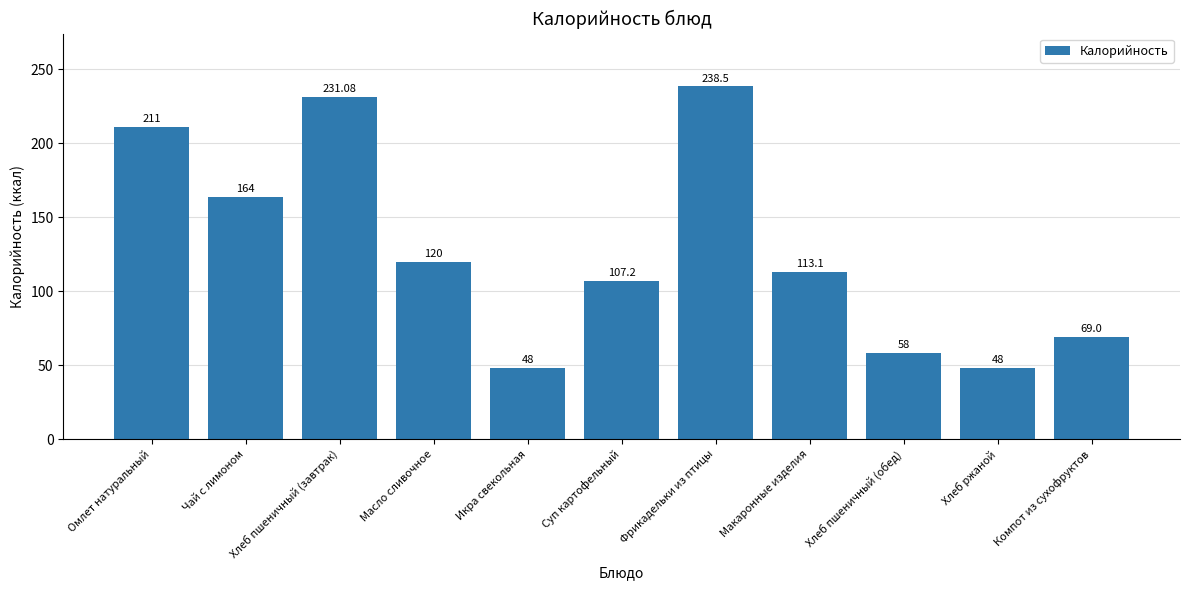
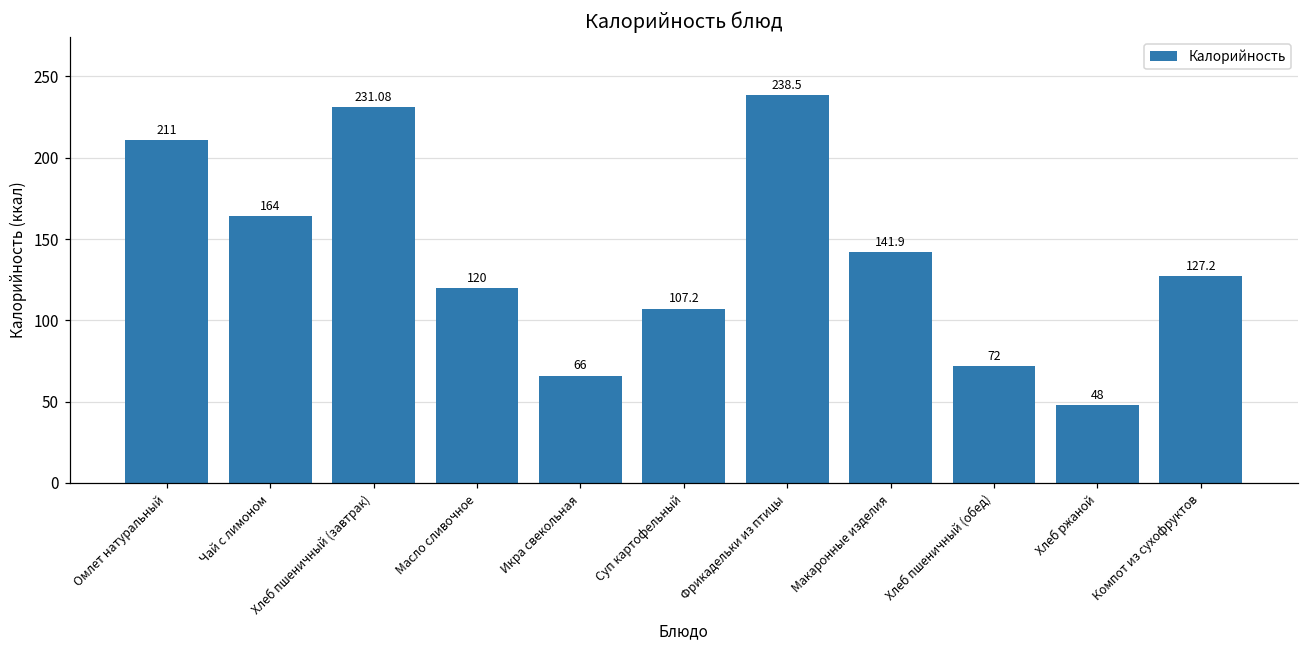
  {
    "Омлет натуральный": 211,
    "Чай с лимоном": 164,
    "Хлеб пшеничный (завтрак)": 231.08,
    "Масло сливочное": 120,
-   "Икра свекольная": 48,
+   "Икра свекольная": 66,
    "Суп картофельный": 107.2,
    "Фрикадельки из птицы": 238.5,
-   "Макаронные изделия": 113.1,
-   "Хлеб пшеничный (обед)": 58,
+   "Макаронные изделия": 141.9,
+   "Хлеб пшеничный (обед)": 72,
    "Хлеб ржаной": 48,
-   "Компот из сухофруктов": 69.0
+   "Компот из сухофруктов": 127.2
  }
